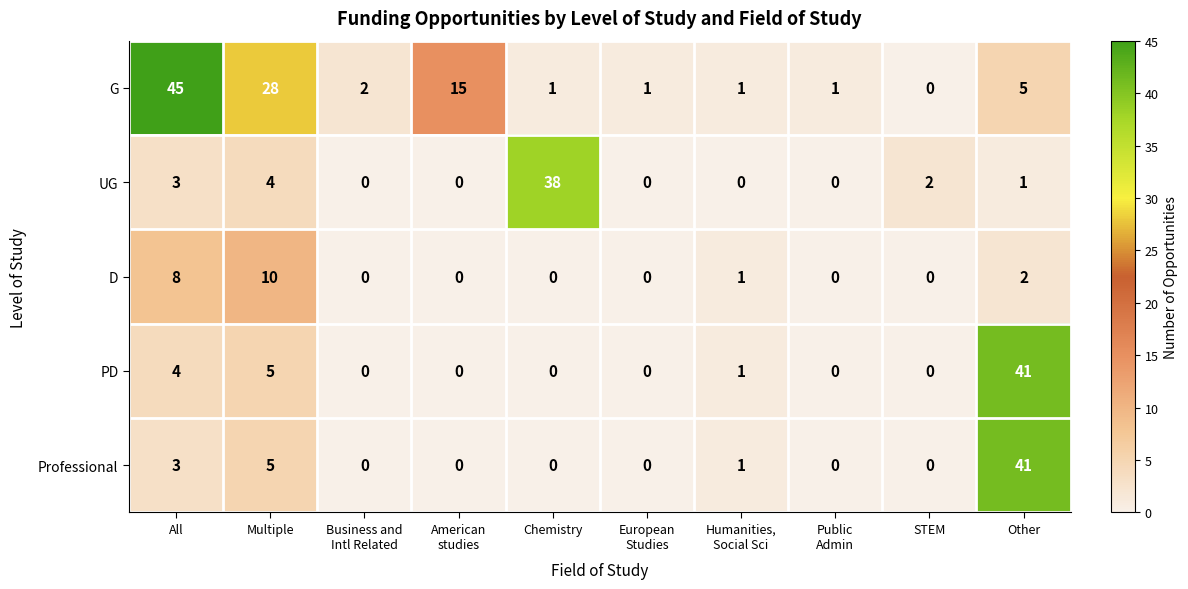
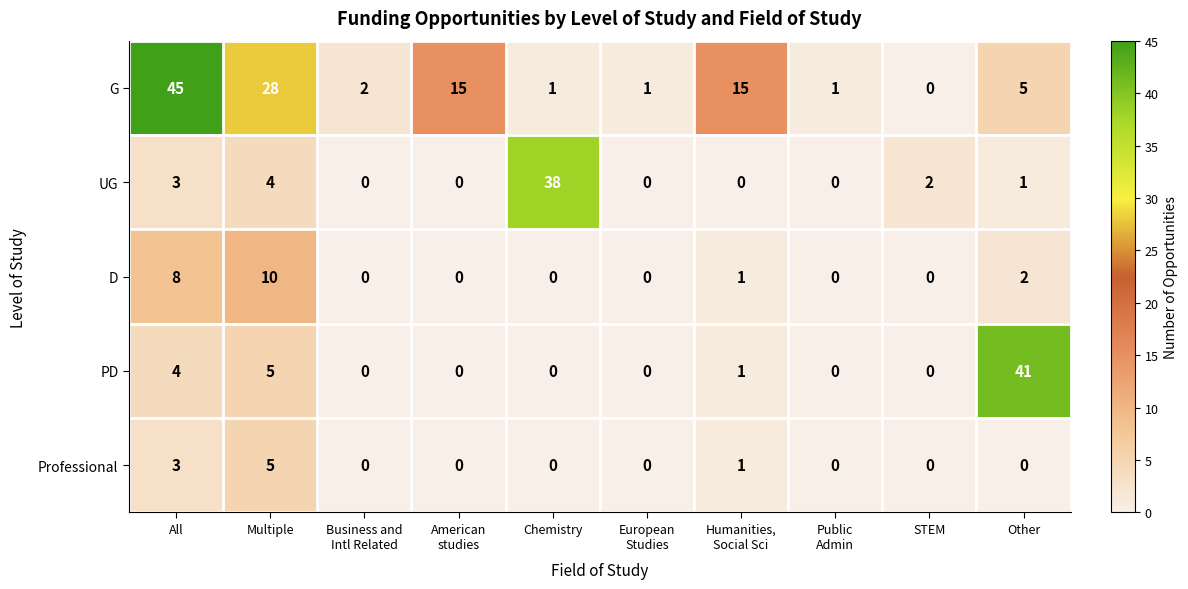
  {
    "G": {
      "All": 45,
      "Multiple": 28,
      "Business and Intl Related": 2,
      "American studies": 15,
      "Chemistry": 1,
      "European Studies": 1,
-     "Humanities, Social Sci": 1,
+     "Humanities, Social Sci": 15,
      "Public Admin": 1,
      "STEM": 0,
      "Other": 5
    },
    "UG": {
      "All": 3,
      "Multiple": 4,
      "Business and Intl Related": 0,
      "American studies": 0,
      "Chemistry": 38,
      "European Studies": 0,
      "Humanities, Social Sci": 0,
      "Public Admin": 0,
      "STEM": 2,
      "Other": 1
    },
    "D": {
      "All": 8,
      "Multiple": 10,
      "Business and Intl Related": 0,
      "American studies": 0,
      "Chemistry": 0,
      "European Studies": 0,
      "Humanities, Social Sci": 1,
      "Public Admin": 0,
      "STEM": 0,
      "Other": 2
    },
    "PD": {
      "All": 4,
      "Multiple": 5,
      "Business and Intl Related": 0,
      "American studies": 0,
      "Chemistry": 0,
      "European Studies": 0,
      "Humanities, Social Sci": 1,
      "Public Admin": 0,
      "STEM": 0,
      "Other": 41
    },
    "Professional": {
      "All": 3,
      "Multiple": 5,
      "Business and Intl Related": 0,
      "American studies": 0,
      "Chemistry": 0,
      "European Studies": 0,
      "Humanities, Social Sci": 1,
      "Public Admin": 0,
      "STEM": 0,
-     "Other": 41
+     "Other": 0
    }
  }
